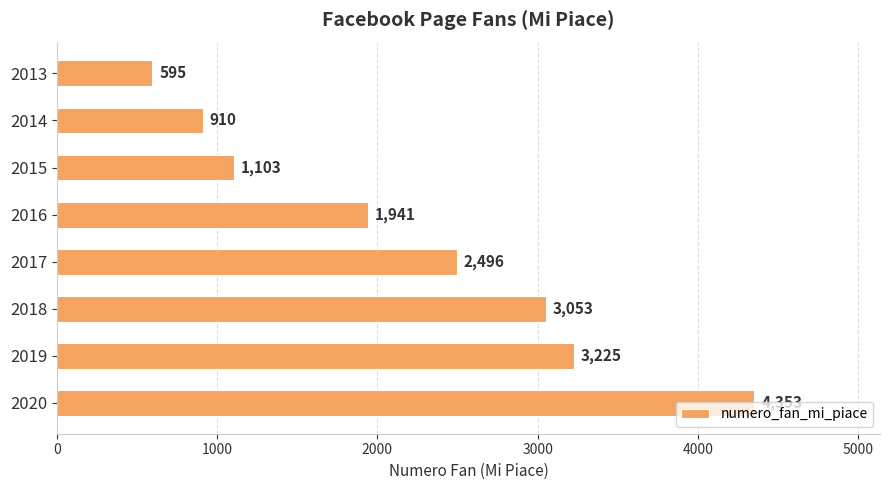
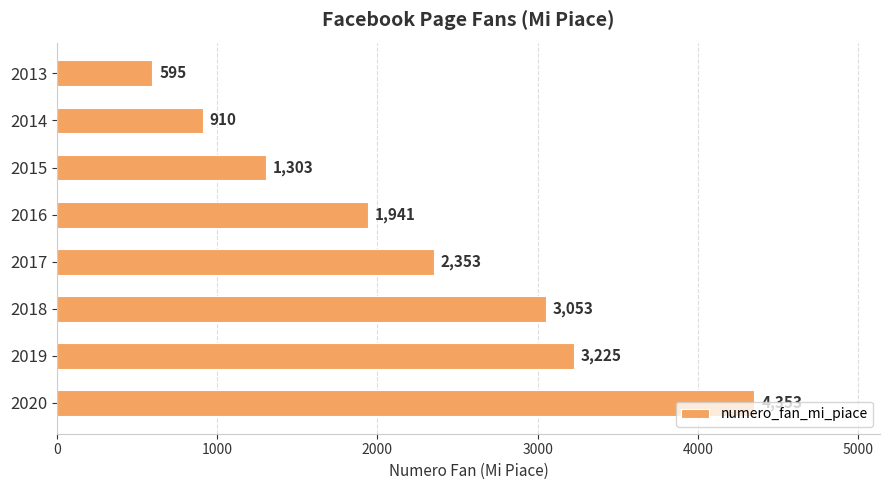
  {
    "2013": "595",
    "2014": "910",
-   "2015": "1,103",
+   "2015": "1,303",
    "2016": "1,941",
-   "2017": "2,496",
+   "2017": "2,353",
    "2018": "3,053",
    "2019": "3,225"
  }
